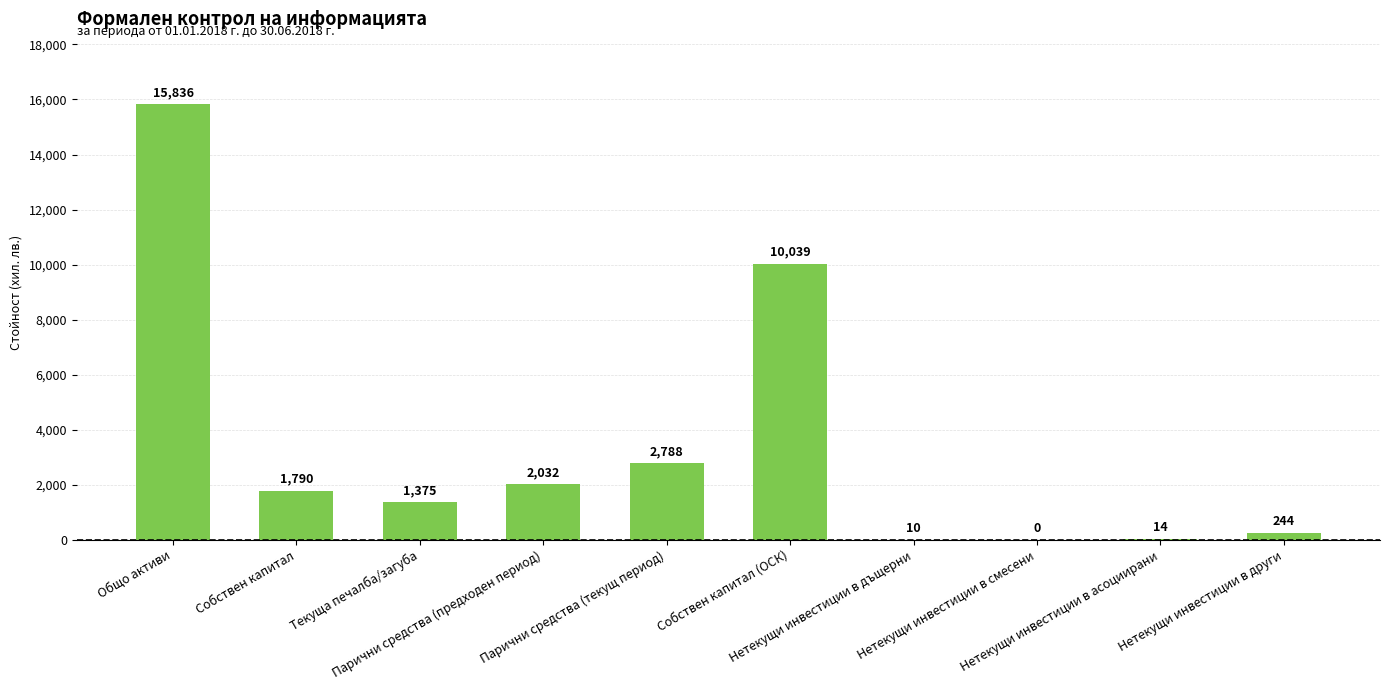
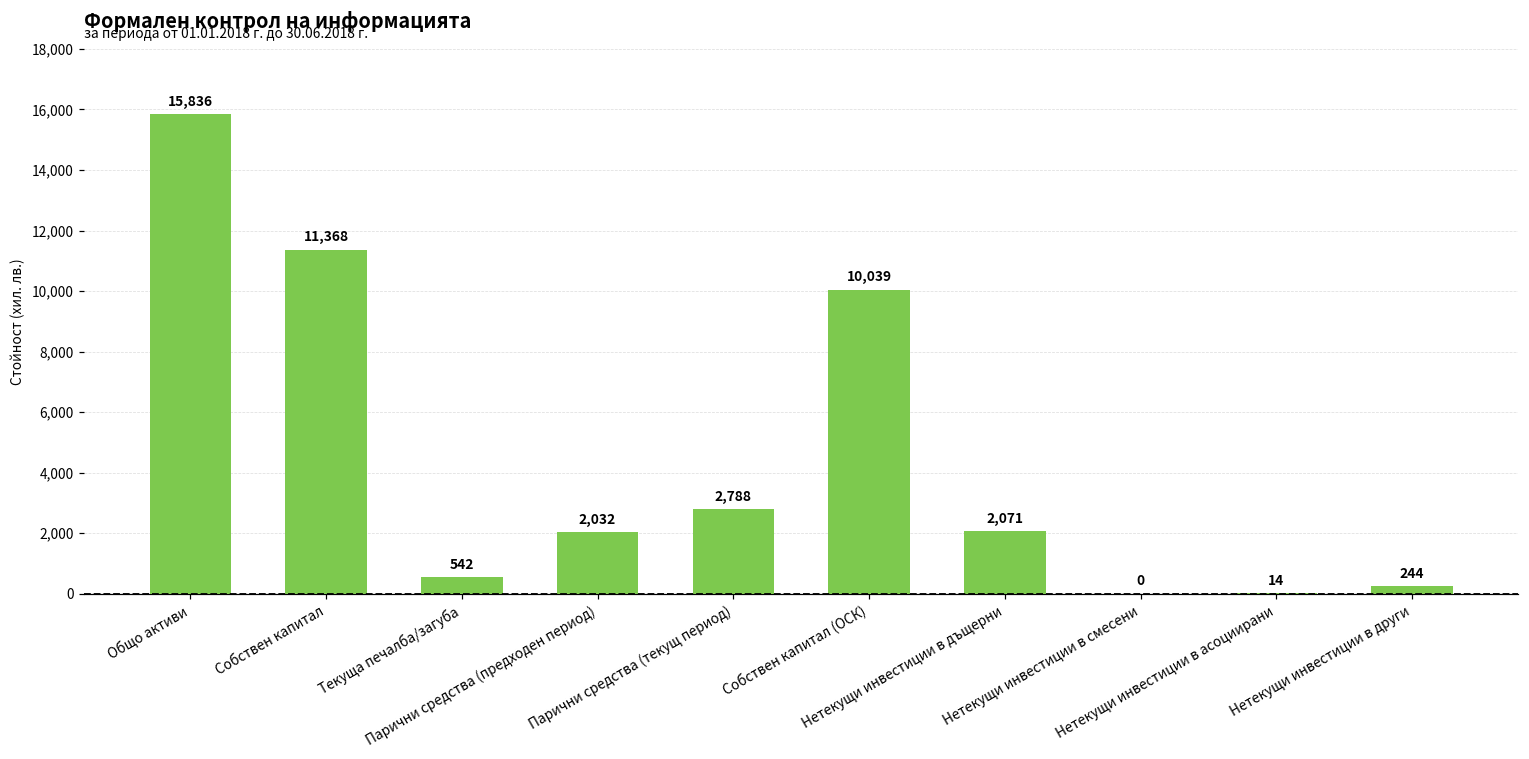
  {
    "Общо активи": "15,836",
-   "Собствен капитал": "1,790",
-   "Текуща печалба/загуба": "1,375",
+   "Собствен капитал": "11,368",
+   "Текуща печалба/загуба": "542",
    "Парични средства (предходен период)": "2,032",
    "Парични средства (текущ период)": "2,788",
    "Собствен капитал (ОСК)": "10,039",
-   "Нетекущи инвестиции в дъщерни": "10",
+   "Нетекущи инвестиции в дъщерни": "2,071",
    "Нетекущи инвестиции в смесени": "0",
    "Нетекущи инвестиции в асоциирани": "14",
    "Нетекущи инвестиции в други": "244"
  }
